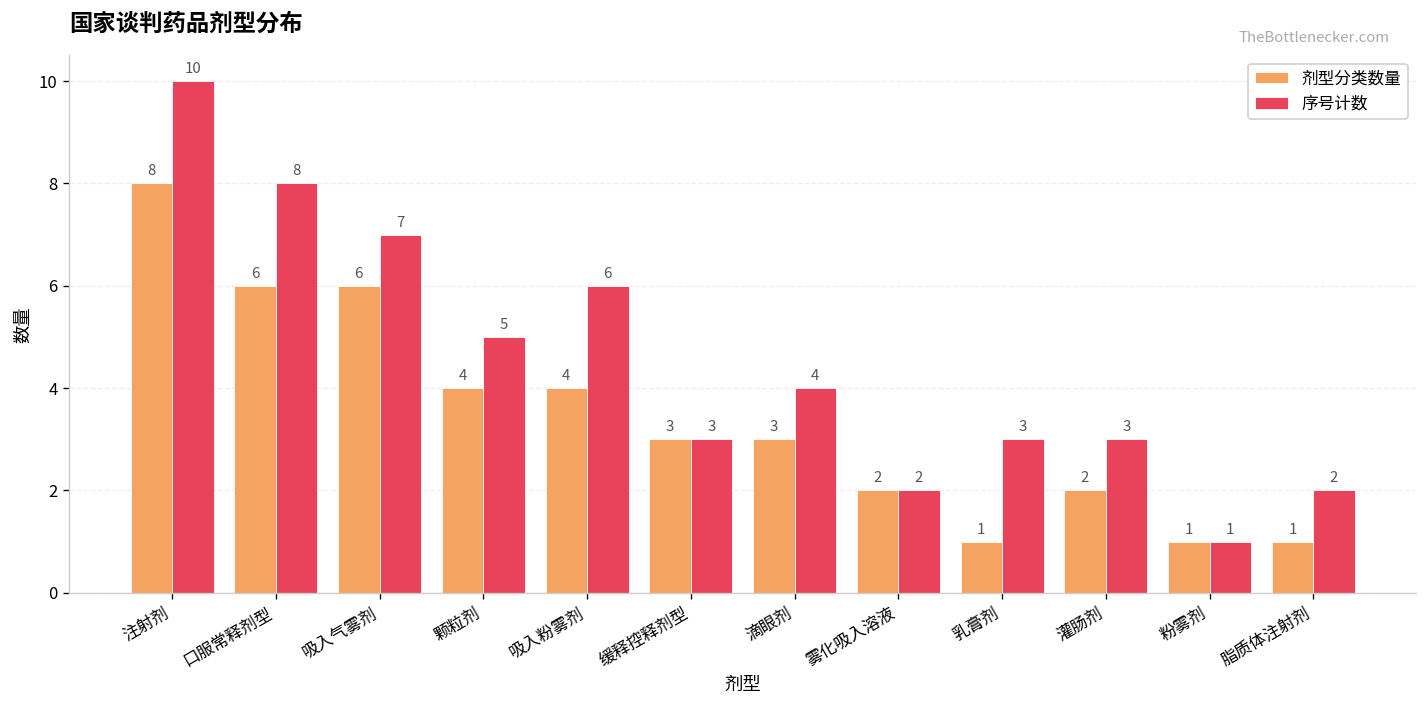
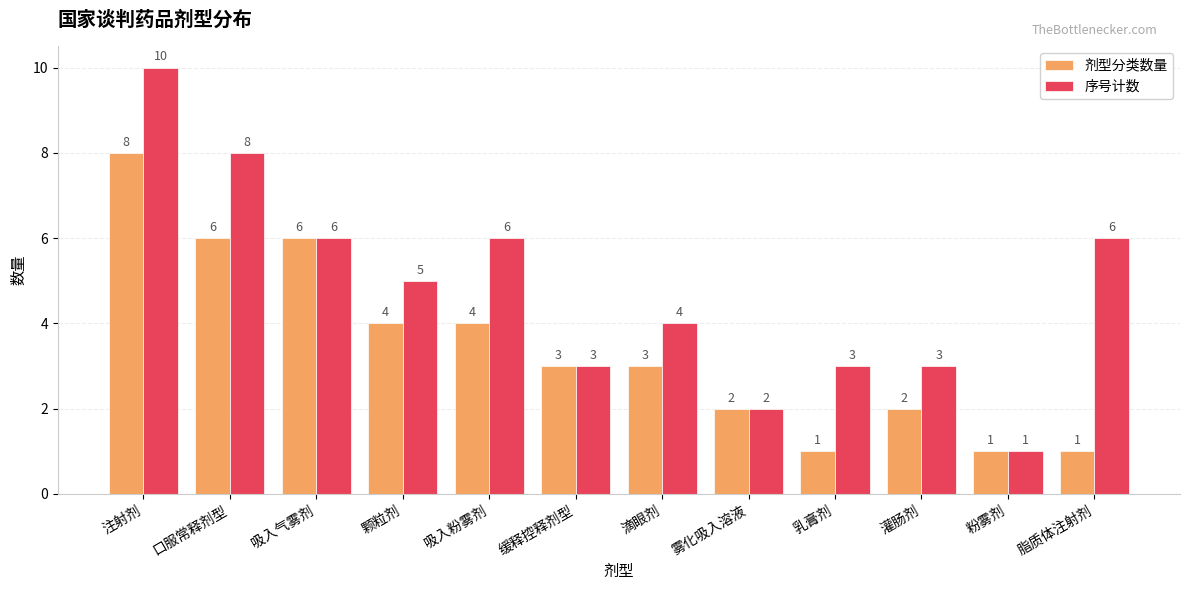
  {
    "剂型分类数量": {
      "注射剂": 8,
      "口服常释剂型": 6,
      "吸入气雾剂": 6,
      "颗粒剂": 4,
      "吸入粉雾剂": 4,
      "缓释控释剂型": 3,
      "滴眼剂": 3,
      "雾化吸入溶液": 2,
      "乳膏剂": 1,
      "灌肠剂": 2,
      "粉雾剂": 1,
      "脂质体注射剂": 1
    },
    "序号计数": {
      "注射剂": 10,
      "口服常释剂型": 8,
-     "吸入气雾剂": 7,
+     "吸入气雾剂": 6,
      "颗粒剂": 5,
      "吸入粉雾剂": 6,
      "缓释控释剂型": 3,
      "滴眼剂": 4,
      "雾化吸入溶液": 2,
      "乳膏剂": 3,
      "灌肠剂": 3,
      "粉雾剂": 1,
-     "脂质体注射剂": 2
+     "脂质体注射剂": 6
    }
  }
